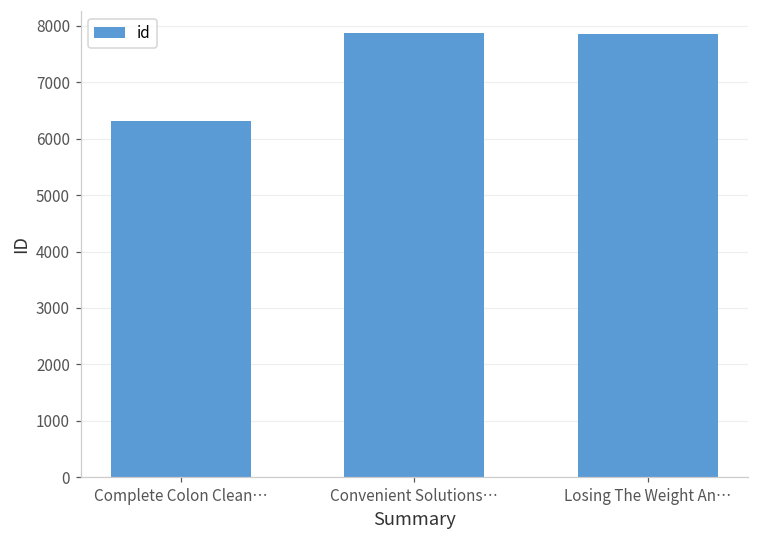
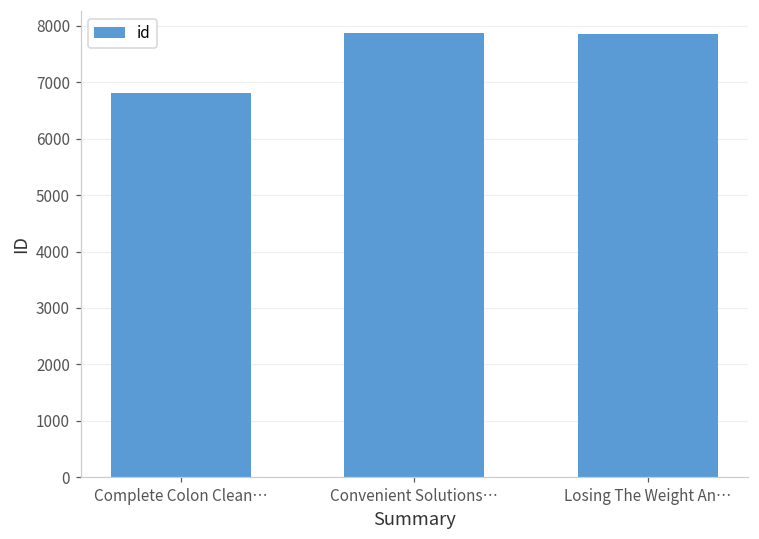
  {
-   "Complete Colon Clean…": 6300,
+   "Complete Colon Clean…": 6800,
    "Convenient Solutions…": 7900,
    "Losing The Weight An…": 7900
  }
